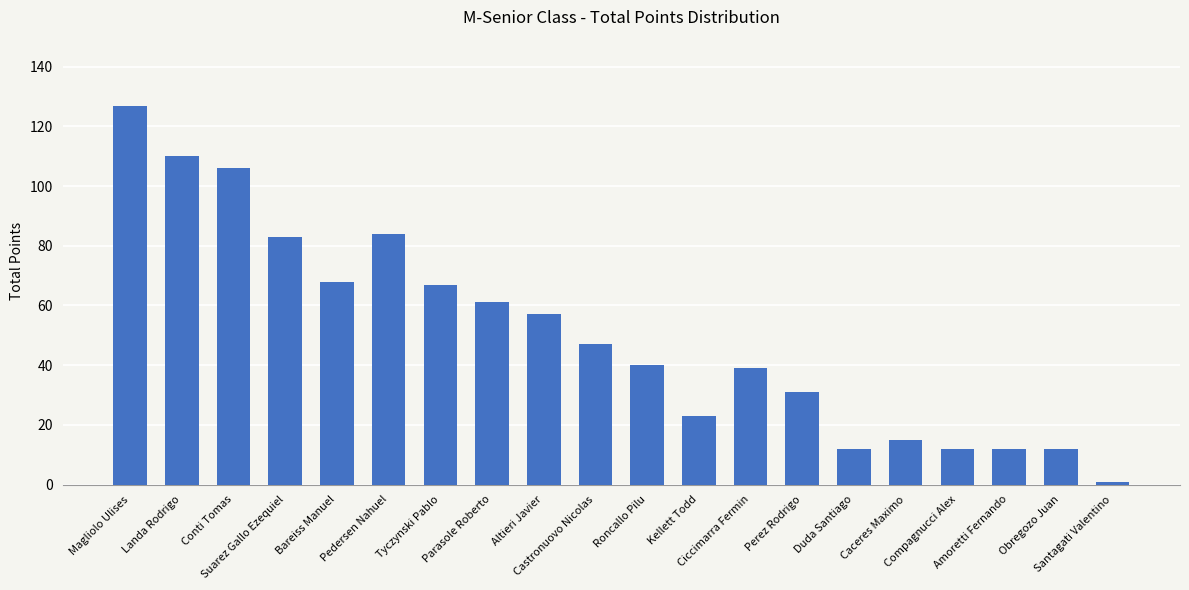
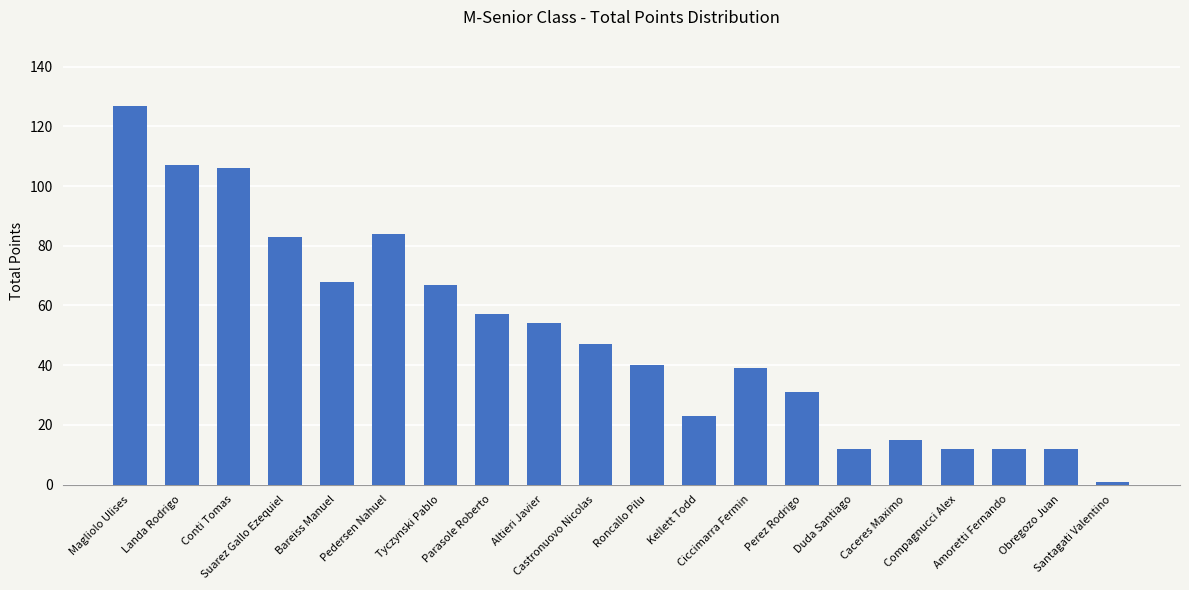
  {
    "Magliolo Ulises": 127,
-   "Landa Rodrigo": 110,
+   "Landa Rodrigo": 107,
    "Conti Tomas": 106,
    "Suarez Gallo Ezequiel": 83,
    "Bareiss Manuel": 68,
    "Pedersen Nahuel": 84,
    "Tyczynski Pablo": 67,
-   "Parasole Roberto": 61,
-   "Altieri Javier": 57,
+   "Parasole Roberto": 57,
+   "Altieri Javier": 54,
    "Castronuovo Nicolas": 47,
    "Roncallo Pilu": 40,
    "Kellett Todd": 23,
    "Ciccimarra Fermin": 39,
    "Perez Rodrigo": 31,
    "Duda Santiago": 12,
    "Caceres Maximo": 15,
    "Compagnucci Alex": 12,
    "Amoretti Fernando": 12,
    "Obregozo Juan": 12,
    "Santagati Valentino": 1
  }
